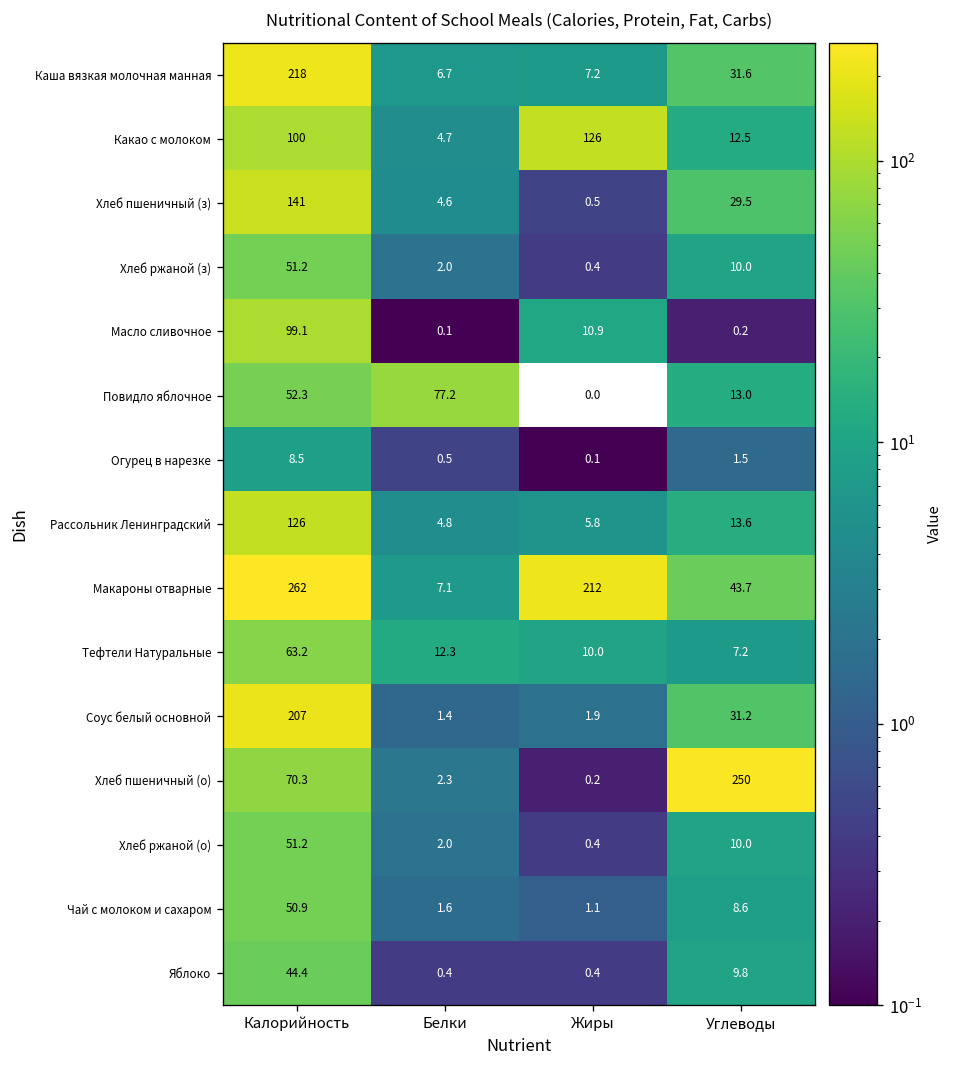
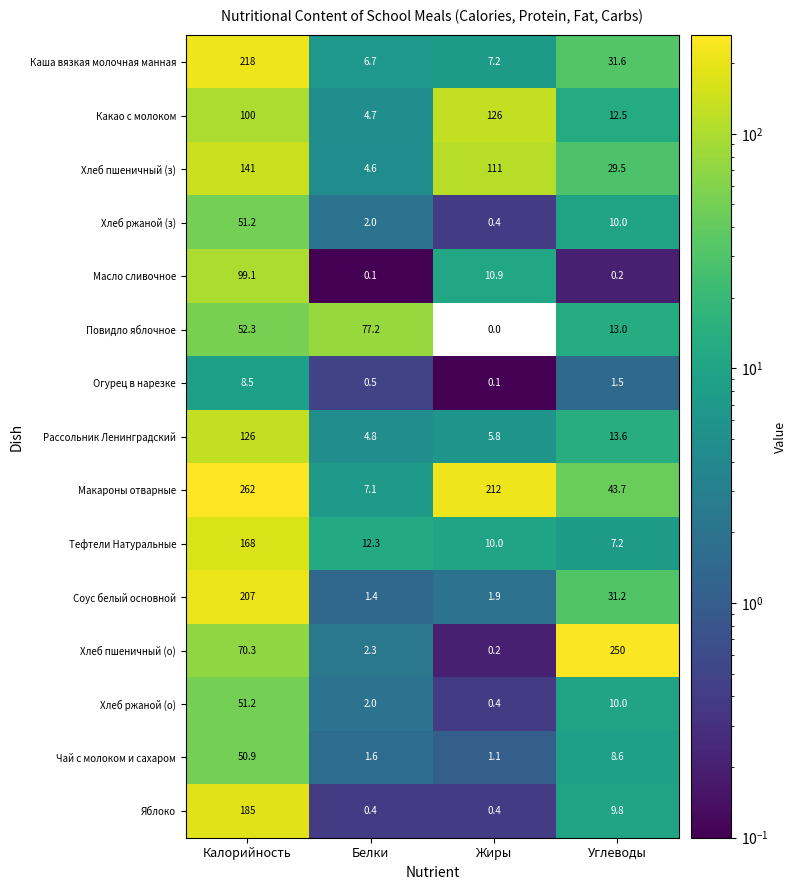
  {
    "Каша вязкая молочная манная": {
      "Калорийность": 218,
      "Белки": 6.7,
      "Жиры": 7.2,
      "Углеводы": 31.6
    },
    "Какао с молоком": {
      "Калорийность": 100,
      "Белки": 4.7,
      "Жиры": 126,
      "Углеводы": 12.5
    },
    "Хлеб пшеничный (з)": {
      "Калорийность": 141,
      "Белки": 4.6,
-     "Жиры": 0.5,
+     "Жиры": 111,
      "Углеводы": 29.5
    },
    "Хлеб ржаной (з)": {
      "Калорийность": 51.2,
      "Белки": 2.0,
      "Жиры": 0.4,
      "Углеводы": 10.0
    },
    "Масло сливочное": {
      "Калорийность": 99.1,
      "Белки": 0.1,
      "Жиры": 10.9,
      "Углеводы": 0.2
    },
    "Повидло яблочное": {
      "Калорийность": 52.3,
      "Белки": 77.2,
      "Жиры": 0.0,
      "Углеводы": 13.0
    },
    "Огурец в нарезке": {
      "Калорийность": 8.5,
      "Белки": 0.5,
      "Жиры": 0.1,
      "Углеводы": 1.5
    },
    "Рассольник Ленинградский": {
      "Калорийность": 126,
      "Белки": 4.8,
      "Жиры": 5.8,
      "Углеводы": 13.6
    },
    "Макароны отварные": {
      "Калорийность": 262,
      "Белки": 7.1,
      "Жиры": 212,
      "Углеводы": 43.7
    },
    "Тефтели Натуральные": {
-     "Калорийность": 63.2,
+     "Калорийность": 168,
      "Белки": 12.3,
      "Жиры": 10.0,
      "Углеводы": 7.2
    },
    "Соус белый основной": {
      "Калорийность": 207,
      "Белки": 1.4,
      "Жиры": 1.9,
      "Углеводы": 31.2
    },
    "Хлеб пшеничный (о)": {
      "Калорийность": 70.3,
      "Белки": 2.3,
      "Жиры": 0.2,
      "Углеводы": 250
    },
    "Хлеб ржаной (о)": {
      "Калорийность": 51.2,
      "Белки": 2.0,
      "Жиры": 0.4,
      "Углеводы": 10.0
    },
    "Чай с молоком и сахаром": {
      "Калорийность": 50.9,
      "Белки": 1.6,
      "Жиры": 1.1,
      "Углеводы": 8.6
    },
    "Яблоко": {
-     "Калорийность": 44.4,
+     "Калорийность": 185,
      "Белки": 0.4,
      "Жиры": 0.4,
      "Углеводы": 9.8
    }
  }
